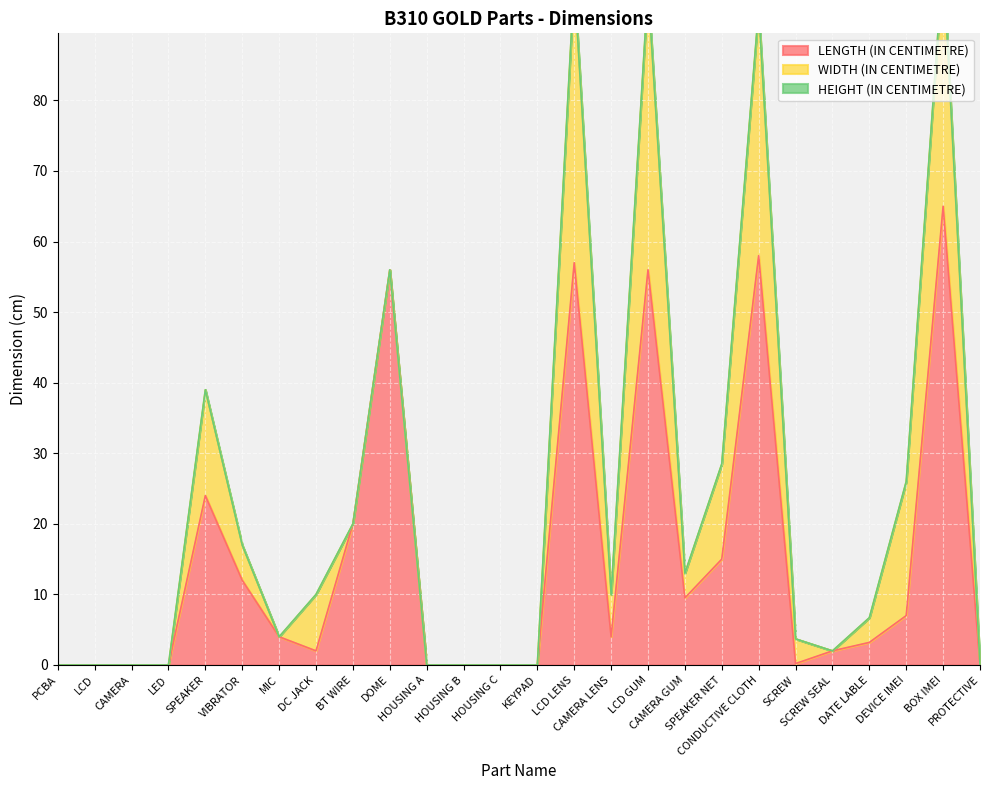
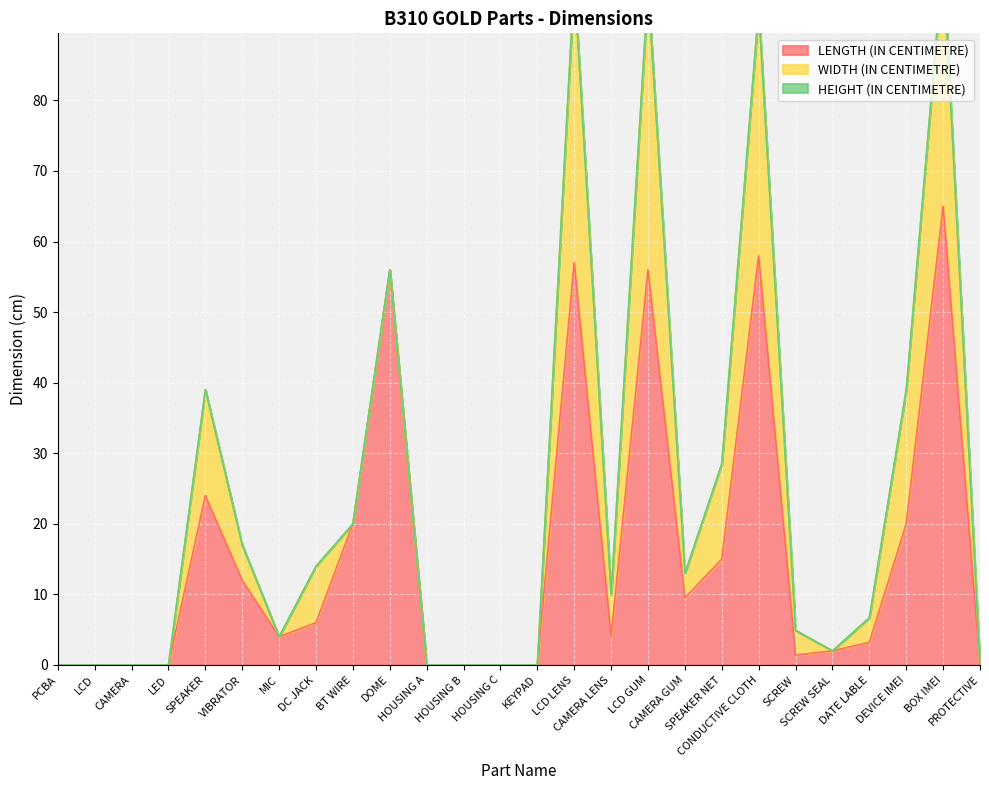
  {
    "LENGTH (IN CENTIMETRE)": {
      "SPEAKER": 24,
      "VIBRATOR": 12,
-     "DC JACK": 2,
+     "DC JACK": 6,
      "LCD LENS": 57,
      "CAMERA LENS": 4,
      "LCD GUM": 56,
      "CAMERA GUM": 10,
      "SPEAKER NET": 15,
      "CONDUCTIVE CLOTH": 58,
-     "SCREW": 0,
+     "SCREW": 1,
      "DATE LABLE": 3,
-     "DEVICE IMEI": 7,
+     "DEVICE IMEI": 20,
      "BOX IMEI": 65
    }
  }
